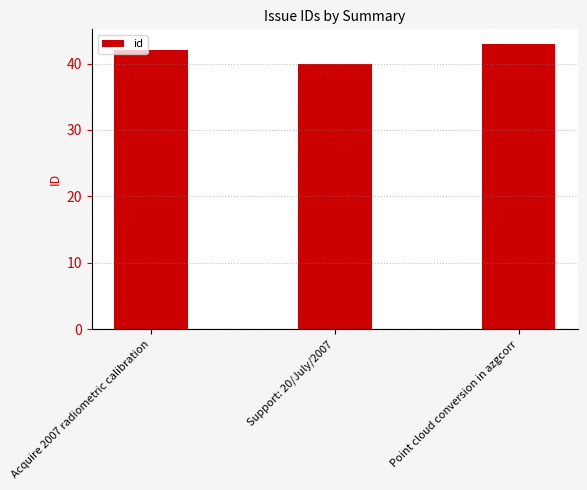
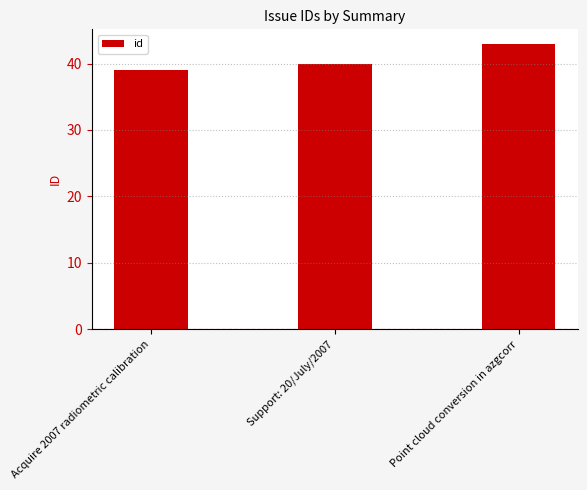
  {
-   "Acquire 2007 radiometric calibration": 42,
+   "Acquire 2007 radiometric calibration": 39,
    "Support: 20/July/2007": 40,
    "Point cloud conversion in azgcorr": 43
  }
